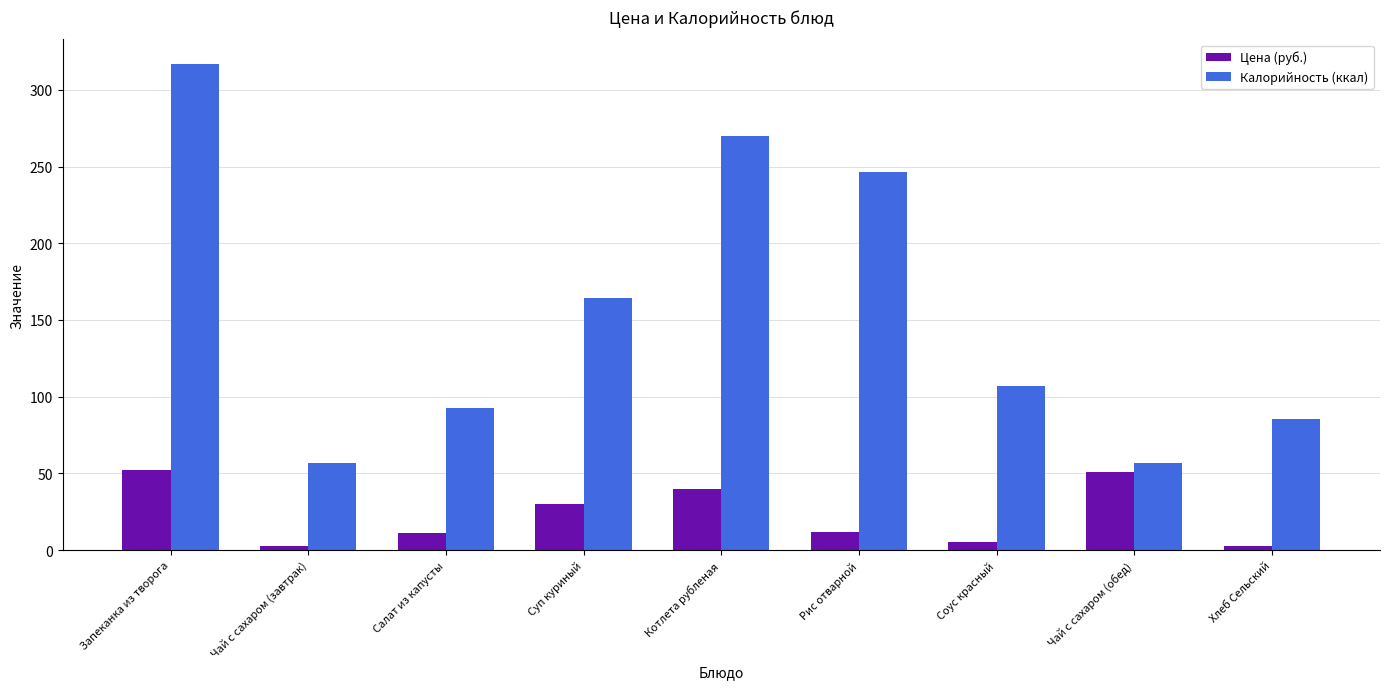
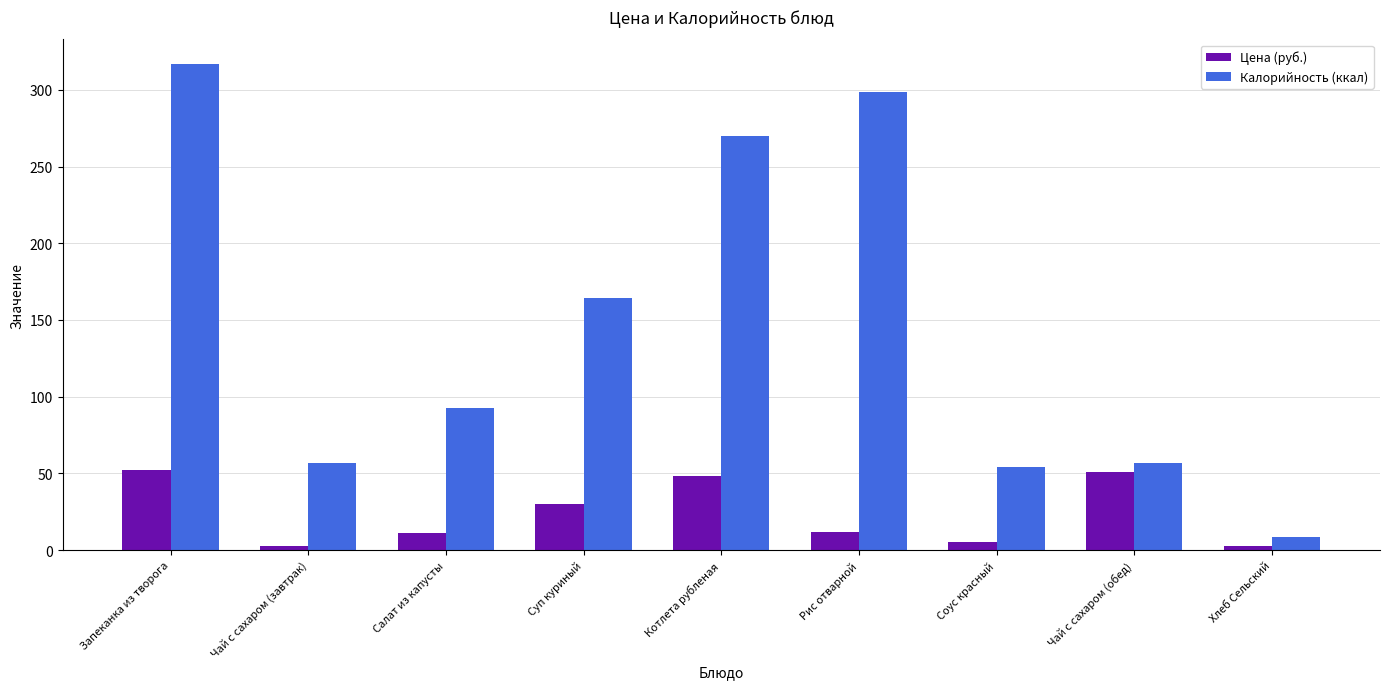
  {
    "Цена (руб.)": {
      "Запеканка из творога": 52,
      "Чай с сахаром (завтрак)": 3,
      "Салат из капусты": 11,
      "Суп куриный": 30,
-     "Котлета рубленая": 40,
+     "Котлета рубленая": 48,
      "Рис отварной": 12,
      "Соус красный": 5,
      "Чай с сахаром (обед)": 51,
      "Хлеб Сельский": 3
    },
    "Калорийность (ккал)": {
      "Запеканка из творога": 317,
      "Чай с сахаром (завтрак)": 57,
      "Салат из капусты": 92,
      "Суп куриный": 164,
      "Котлета рубленая": 270,
-     "Рис отварной": 247,
-     "Соус красный": 107,
+     "Рис отварной": 298,
+     "Соус красный": 54,
      "Чай с сахаром (обед)": 57,
-     "Хлеб Сельский": 86
+     "Хлеб Сельский": 8
    }
  }
